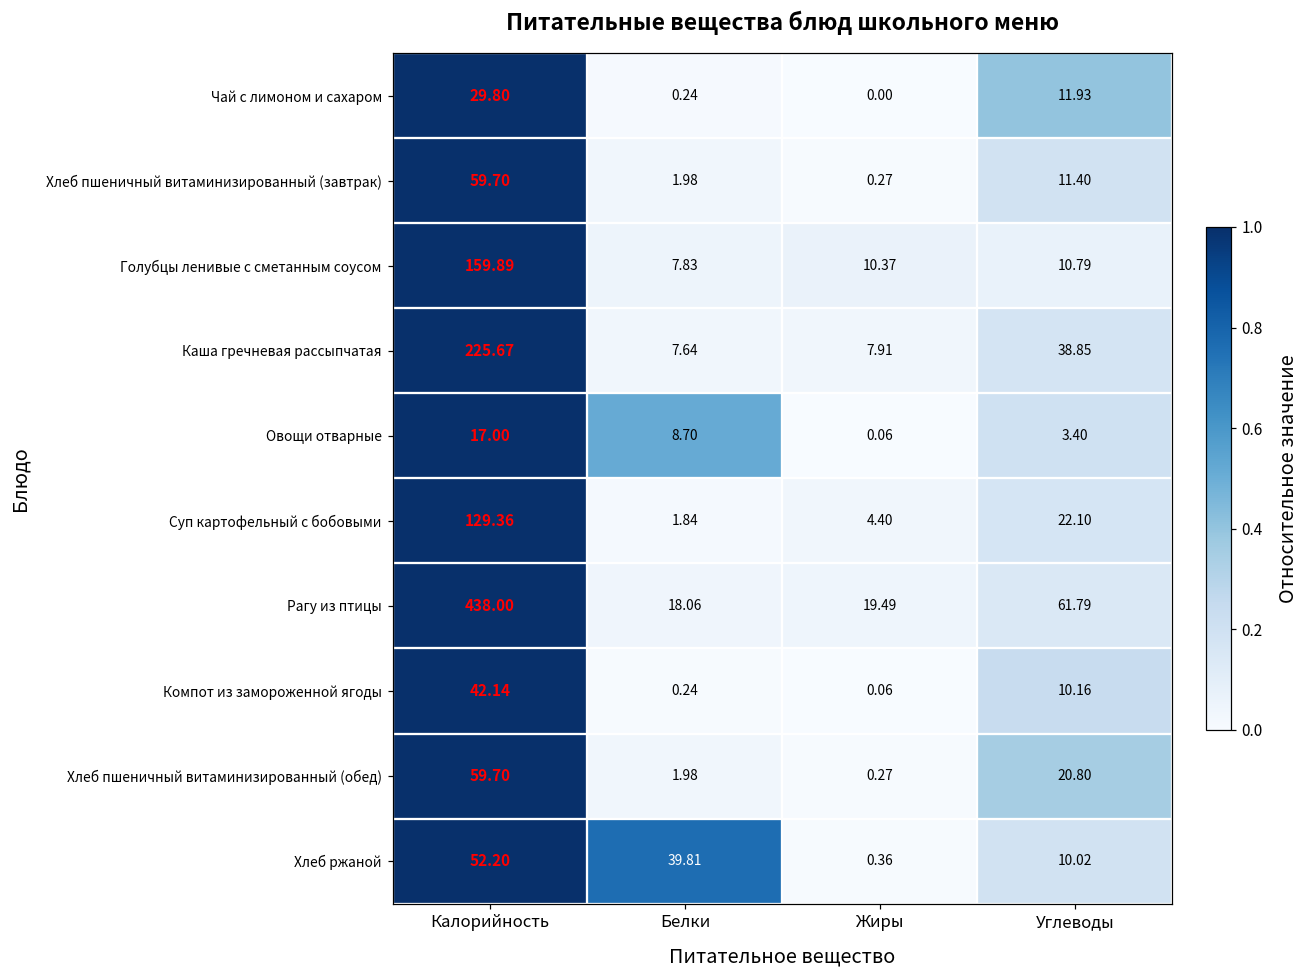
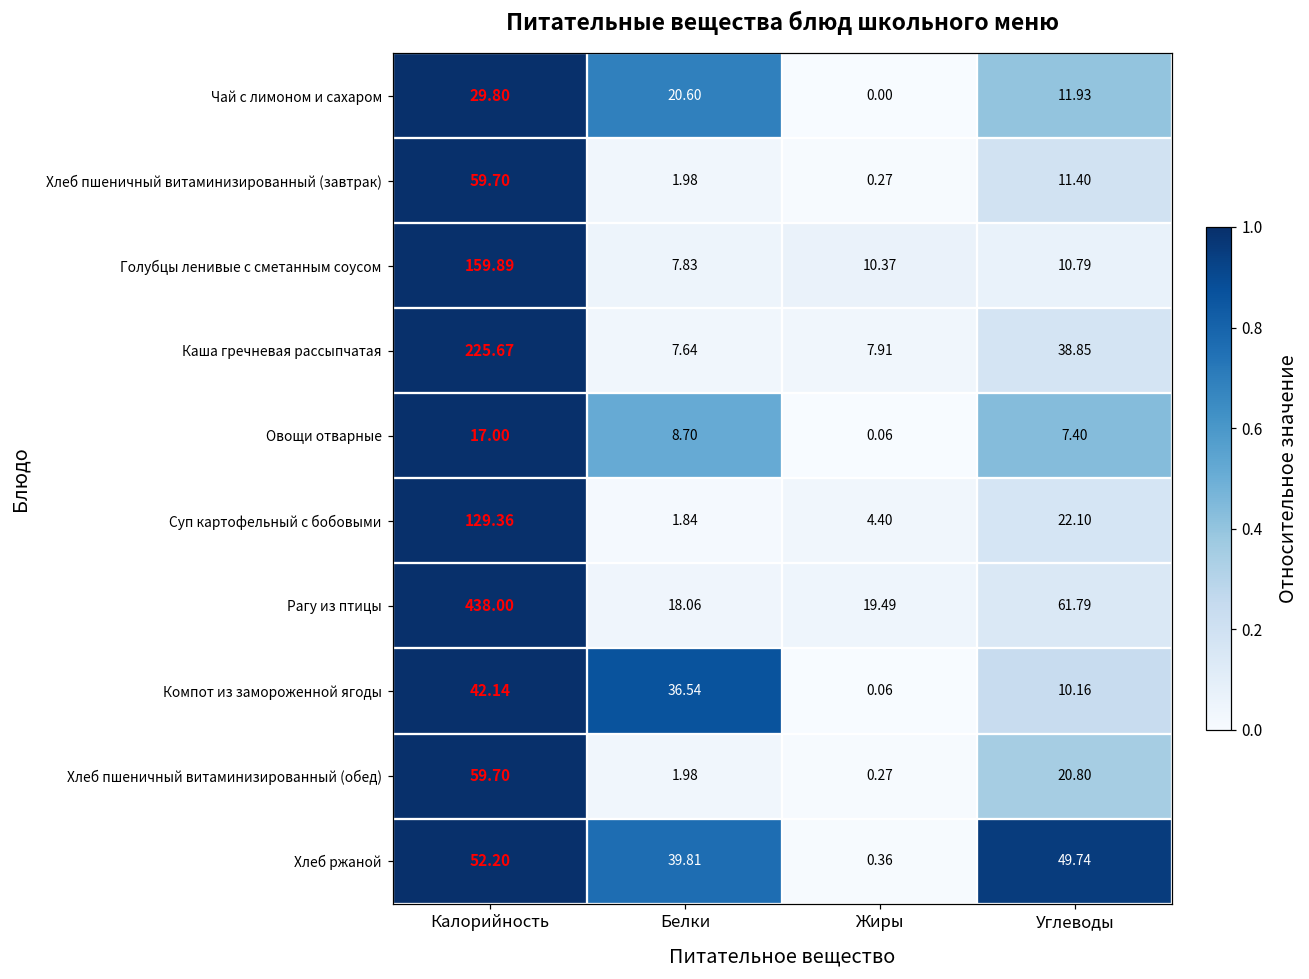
  {
    "Чай с лимоном и сахаром": {
      "Калорийность": 29.80,
-     "Белки": 0.24,
+     "Белки": 20.60,
      "Жиры": 0.00,
      "Углеводы": 11.93
    },
    "Хлеб пшеничный витаминизированный (завтрак)": {
      "Калорийность": 59.70,
      "Белки": 1.98,
      "Жиры": 0.27,
      "Углеводы": 11.40
    },
    "Голубцы ленивые с сметанным соусом": {
      "Калорийность": 159.89,
      "Белки": 7.83,
      "Жиры": 10.37,
      "Углеводы": 10.79
    },
    "Каша гречневая рассыпчатая": {
      "Калорийность": 225.67,
      "Белки": 7.64,
      "Жиры": 7.91,
      "Углеводы": 38.85
    },
    "Овощи отварные": {
      "Калорийность": 17.00,
      "Белки": 8.70,
      "Жиры": 0.06,
-     "Углеводы": 3.40
+     "Углеводы": 7.40
    },
    "Суп картофельный с бобовыми": {
      "Калорийность": 129.36,
      "Белки": 1.84,
      "Жиры": 4.40,
      "Углеводы": 22.10
    },
    "Рагу из птицы": {
      "Калорийность": 438.00,
      "Белки": 18.06,
      "Жиры": 19.49,
      "Углеводы": 61.79
    },
    "Компот из замороженной ягоды": {
      "Калорийность": 42.14,
-     "Белки": 0.24,
+     "Белки": 36.54,
      "Жиры": 0.06,
      "Углеводы": 10.16
    },
    "Хлеб пшеничный витаминизированный (обед)": {
      "Калорийность": 59.70,
      "Белки": 1.98,
      "Жиры": 0.27,
      "Углеводы": 20.80
    },
    "Хлеб ржаной": {
      "Калорийность": 52.20,
      "Белки": 39.81,
      "Жиры": 0.36,
-     "Углеводы": 10.02
+     "Углеводы": 49.74
    }
  }
